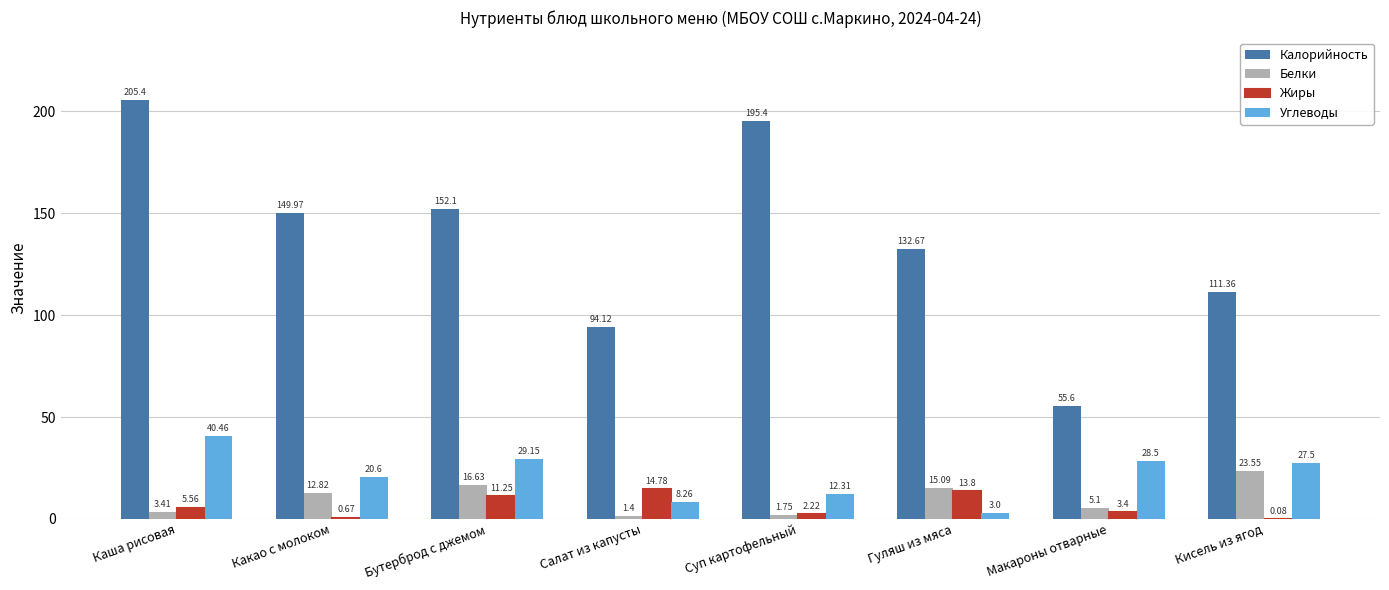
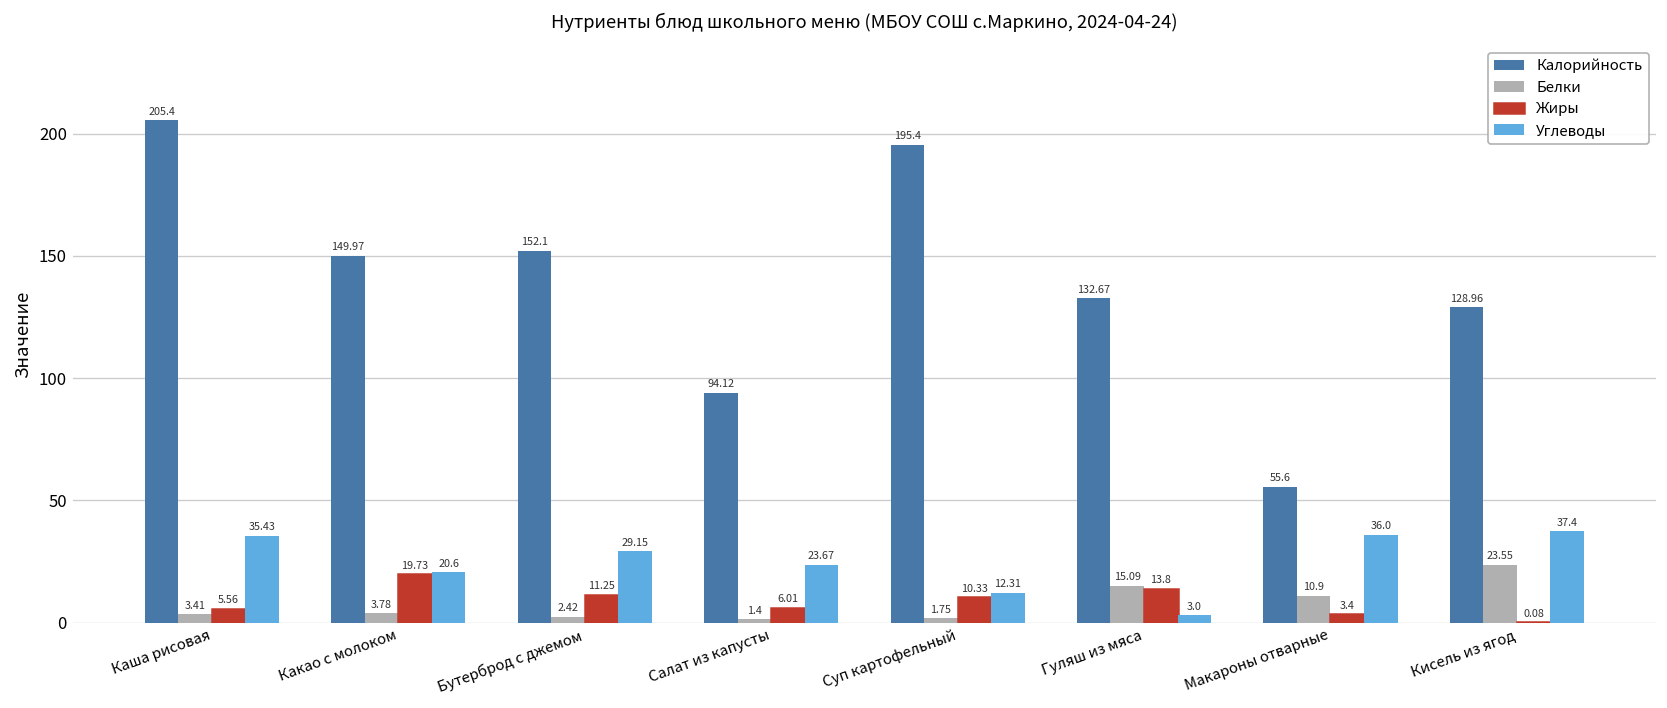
  {
    "Калорийность": {
      "Каша рисовая": 205.4,
      "Какао с молоком": 149.97,
      "Бутерброд с джемом": 152.1,
      "Салат из капусты": 94.12,
      "Суп картофельный": 195.4,
      "Гуляш из мяса": 132.67,
      "Макароны отварные": 55.6,
-     "Кисель из ягод": 111.36
+     "Кисель из ягод": 128.96
    },
    "Белки": {
      "Каша рисовая": 3.41,
-     "Какао с молоком": 12.82,
-     "Бутерброд с джемом": 16.63,
+     "Какао с молоком": 3.78,
+     "Бутерброд с джемом": 2.42,
      "Салат из капусты": 1.4,
      "Суп картофельный": 1.75,
      "Гуляш из мяса": 15.09,
-     "Макароны отварные": 5.1,
+     "Макароны отварные": 10.9,
      "Кисель из ягод": 23.55
    },
    "Жиры": {
      "Каша рисовая": 5.56,
-     "Какао с молоком": 0.67,
+     "Какао с молоком": 19.73,
      "Бутерброд с джемом": 11.25,
-     "Салат из капусты": 14.78,
-     "Суп картофельный": 2.22,
+     "Салат из капусты": 6.01,
+     "Суп картофельный": 10.33,
      "Гуляш из мяса": 13.8,
      "Макароны отварные": 3.4,
      "Кисель из ягод": 0.08
    },
    "Углеводы": {
-     "Каша рисовая": 40.46,
+     "Каша рисовая": 35.43,
      "Какао с молоком": 20.6,
      "Бутерброд с джемом": 29.15,
-     "Салат из капусты": 8.26,
+     "Салат из капусты": 23.67,
      "Суп картофельный": 12.31,
      "Гуляш из мяса": 3.0,
-     "Макароны отварные": 28.5,
-     "Кисель из ягод": 27.5
+     "Макароны отварные": 36.0,
+     "Кисель из ягод": 37.4
    }
  }
